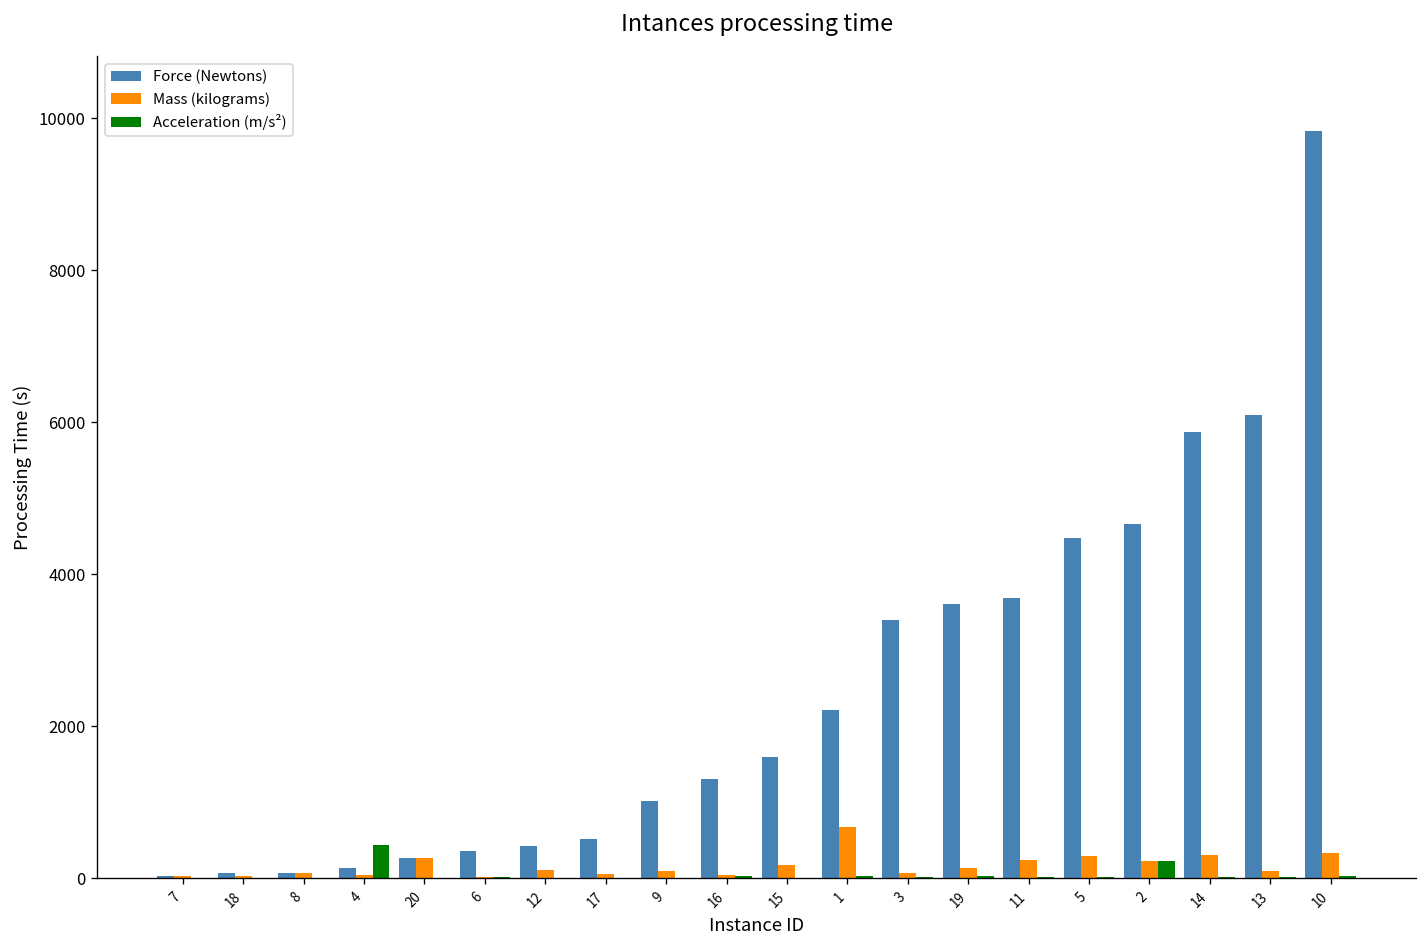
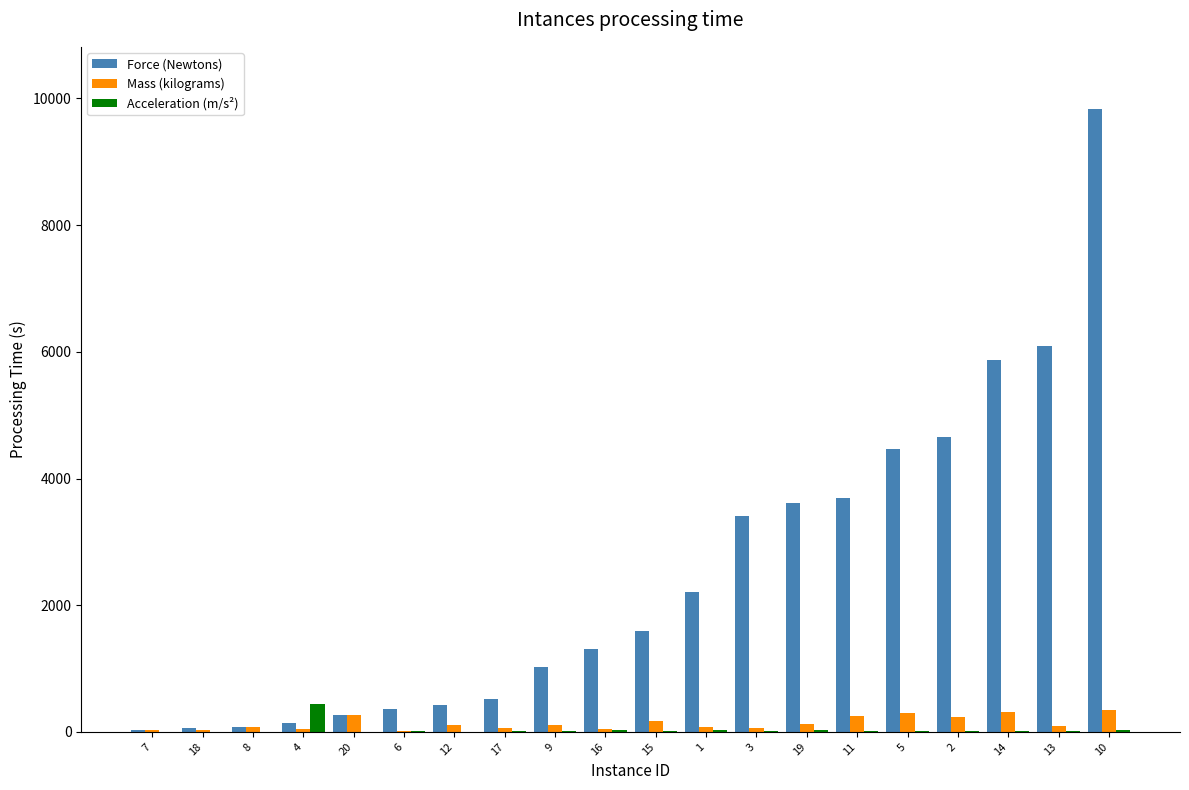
  {
    "Force (Newtons)": {
      "18": 100,
      "8": 100,
      "4": 100,
      "20": 300,
      "6": 400,
      "12": 400,
      "17": 500,
      "9": 1000,
      "16": 1300,
      "15": 1600,
      "1": 2200,
      "3": 3400,
      "19": 3600,
      "11": 3700,
      "5": 4500,
      "2": 4700,
      "14": 5900,
      "13": 6100,
      "10": 9800
    },
    "Mass (kilograms)": {
      "8": 100,
      "20": 300,
      "12": 100,
      "17": 100,
      "9": 100,
      "16": 0,
      "15": 200,
-     "1": 700,
+     "1": 100,
      "3": 100,
      "19": 100,
      "11": 200,
      "5": 300,
      "2": 200,
      "14": 300,
      "13": 100,
      "10": 300
    },
    "Acceleration (m/s²)": {
      "4": 400,
-     "2": 200
+     "2": 0
    }
  }
